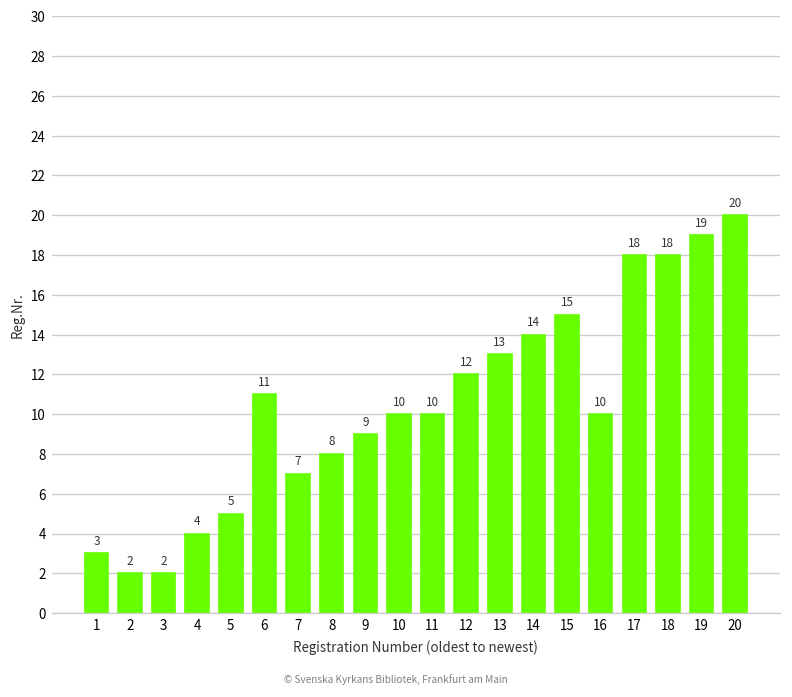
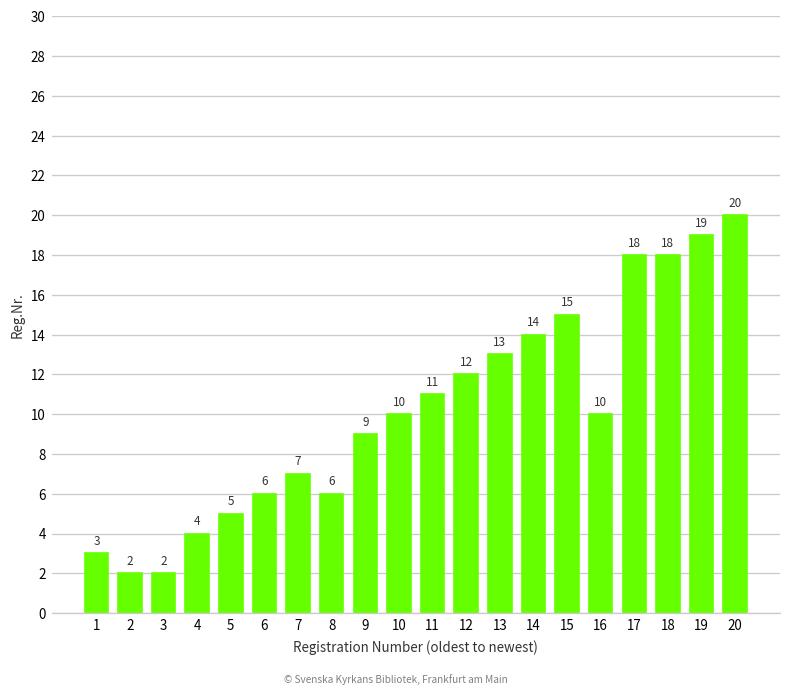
  {
    "1": 3,
    "2": 2,
    "3": 2,
    "4": 4,
    "5": 5,
-   "6": 11,
+   "6": 6,
    "7": 7,
-   "8": 8,
+   "8": 6,
    "9": 9,
    "10": 10,
-   "11": 10,
+   "11": 11,
    "12": 12,
    "13": 13,
    "14": 14,
    "15": 15,
    "16": 10,
    "17": 18,
    "18": 18,
    "19": 19,
    "20": 20
  }
